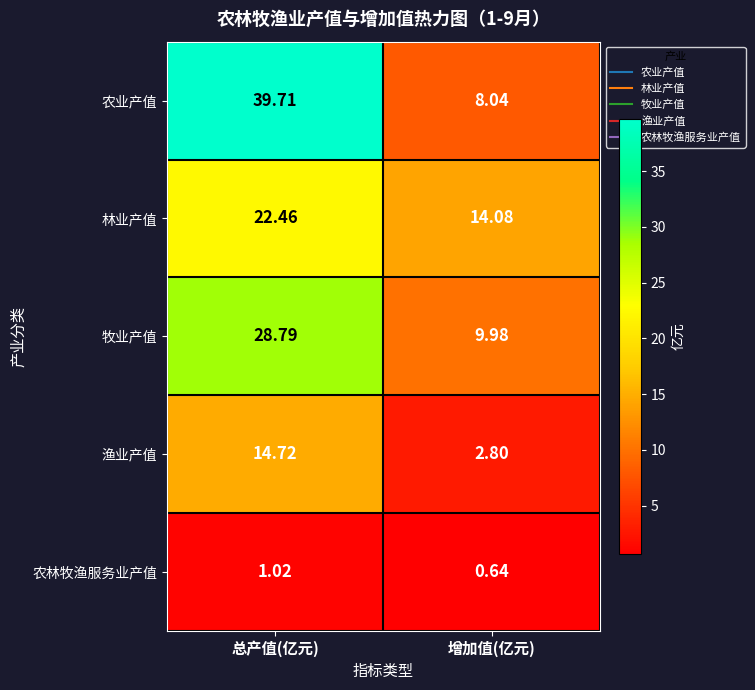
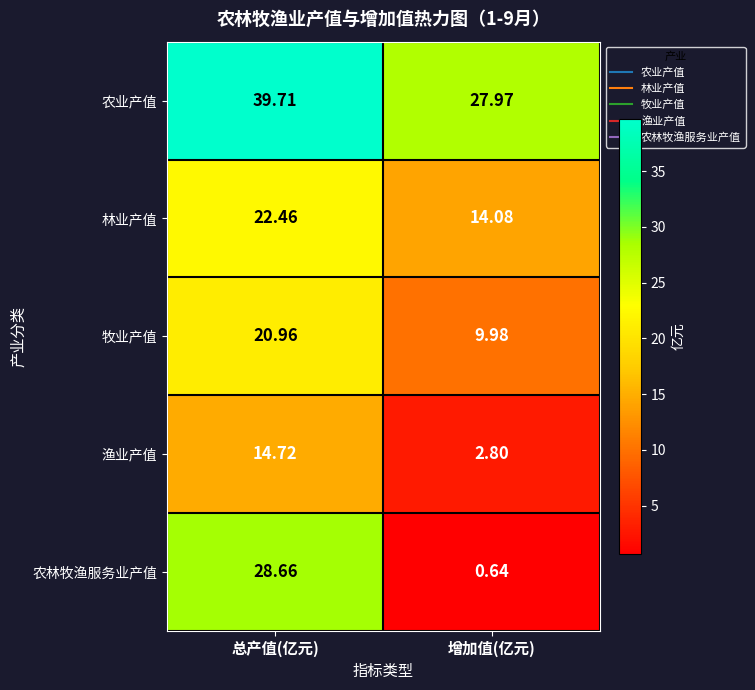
  {
    "农业产值": {
      "总产值(亿元)": 39.71,
-     "增加值(亿元)": 8.04
+     "增加值(亿元)": 27.97
    },
    "林业产值": {
      "总产值(亿元)": 22.46,
      "增加值(亿元)": 14.08
    },
    "牧业产值": {
-     "总产值(亿元)": 28.79,
+     "总产值(亿元)": 20.96,
      "增加值(亿元)": 9.98
    },
    "渔业产值": {
      "总产值(亿元)": 14.72,
      "增加值(亿元)": 2.80
    },
    "农林牧渔服务业产值": {
-     "总产值(亿元)": 1.02,
+     "总产值(亿元)": 28.66,
      "增加值(亿元)": 0.64
    }
  }
